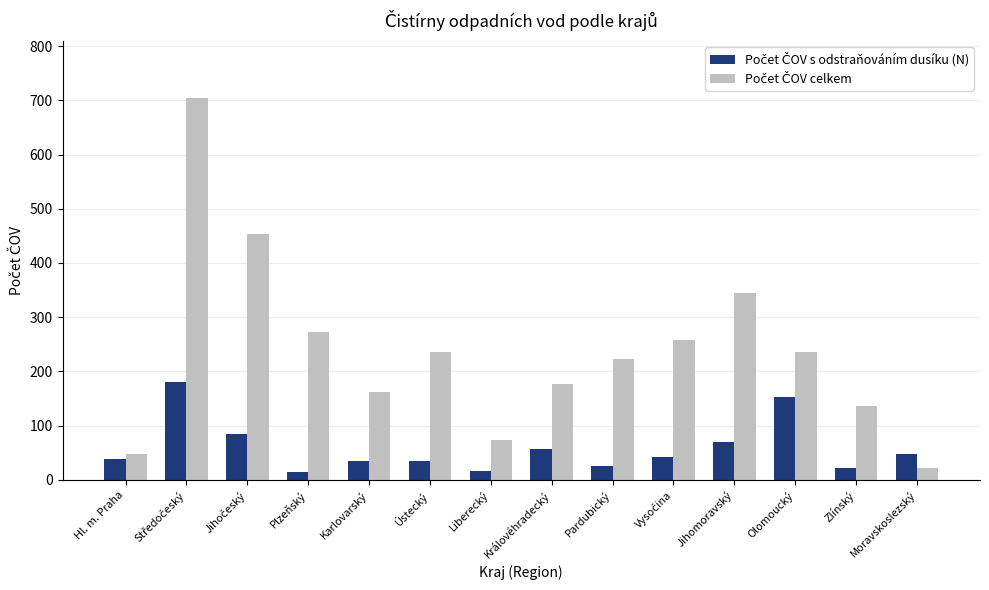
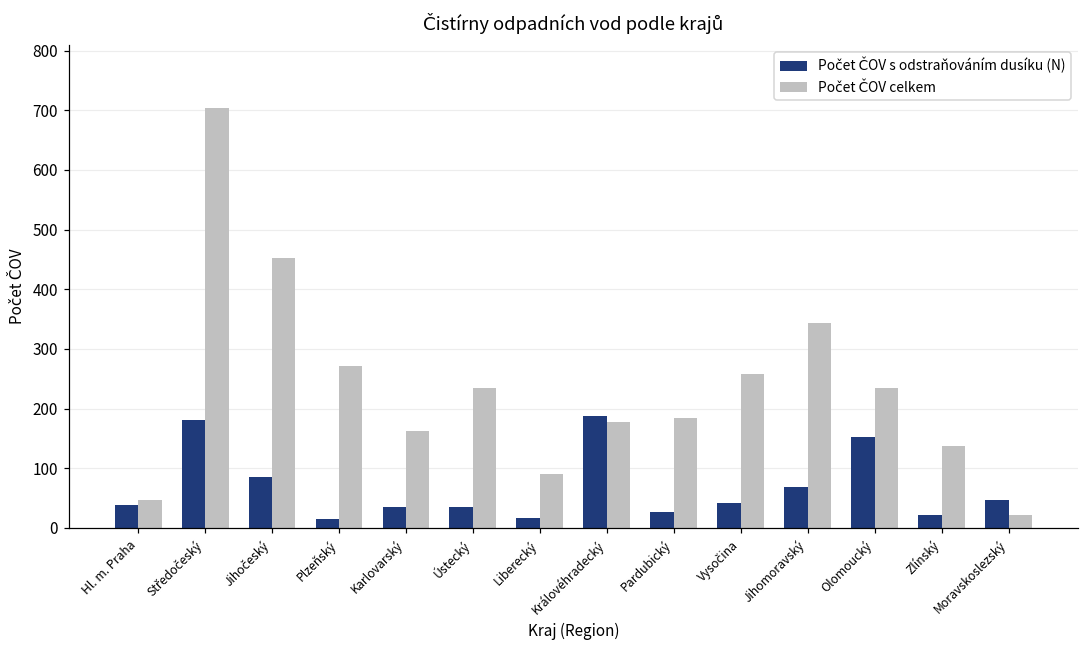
  {
    "Počet ČOV s odstraňováním dusíku (N)": {
      "Hl. m. Praha": 40,
      "Středočeský": 180,
      "Jihočeský": 90,
      "Plzeňský": 10,
      "Karlovarský": 40,
      "Ústecký": 40,
      "Liberecký": 20,
-     "Královéhradecký": 60,
+     "Královéhradecký": 190,
      "Pardubický": 30,
      "Vysočina": 40,
      "Jihomoravský": 70,
      "Olomoucký": 150,
      "Zlínský": 20,
      "Moravskoslezský": 50
    },
    "Počet ČOV celkem": {
      "Hl. m. Praha": 50,
      "Středočeský": 700,
      "Jihočeský": 450,
      "Plzeňský": 270,
      "Karlovarský": 160,
      "Ústecký": 240,
-     "Liberecký": 70,
+     "Liberecký": 90,
      "Královéhradecký": 180,
-     "Pardubický": 220,
+     "Pardubický": 180,
      "Vysočina": 260,
      "Jihomoravský": 340,
      "Olomoucký": 240,
      "Zlínský": 140,
      "Moravskoslezský": 20
    }
  }
